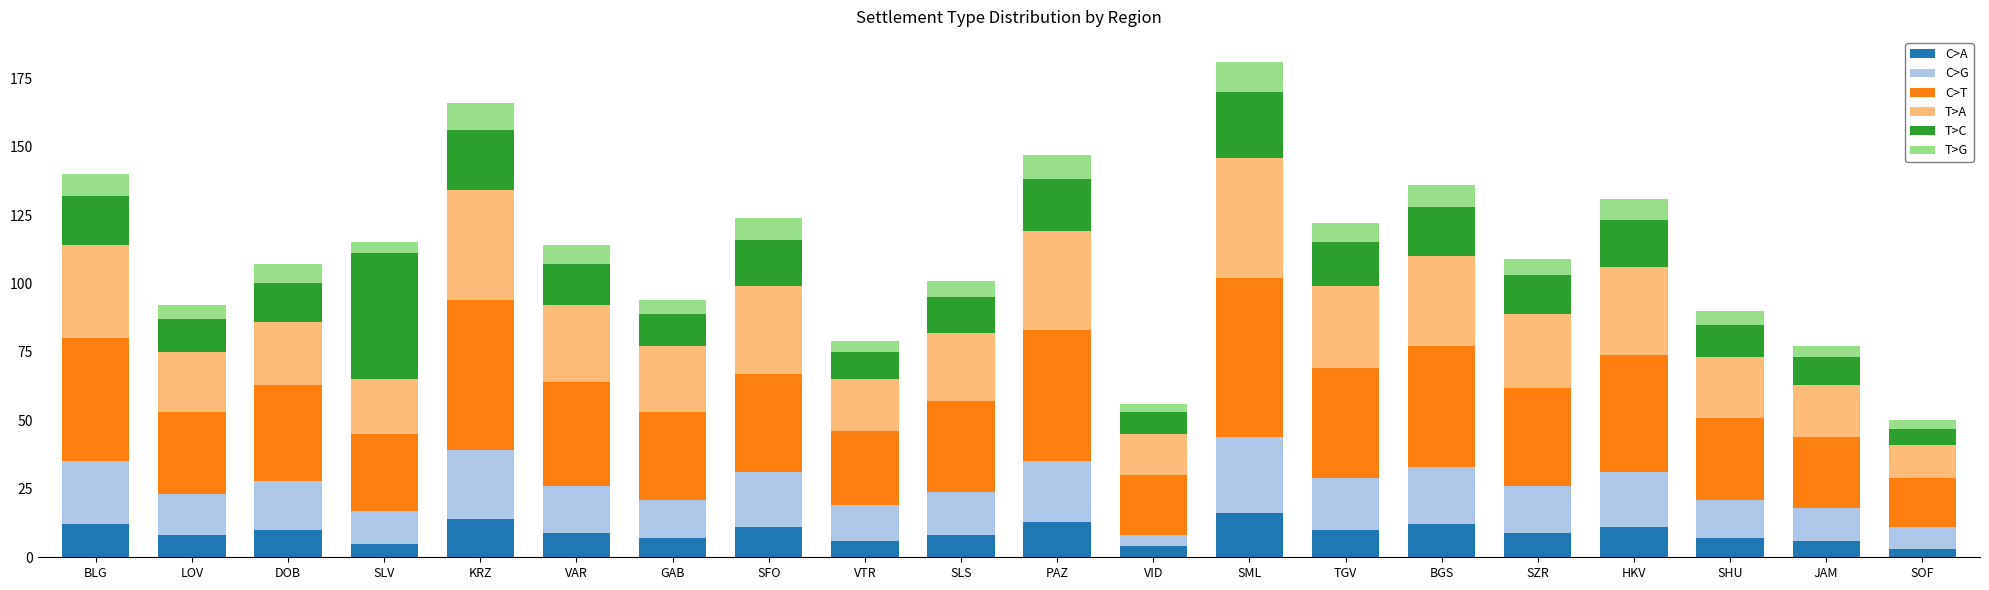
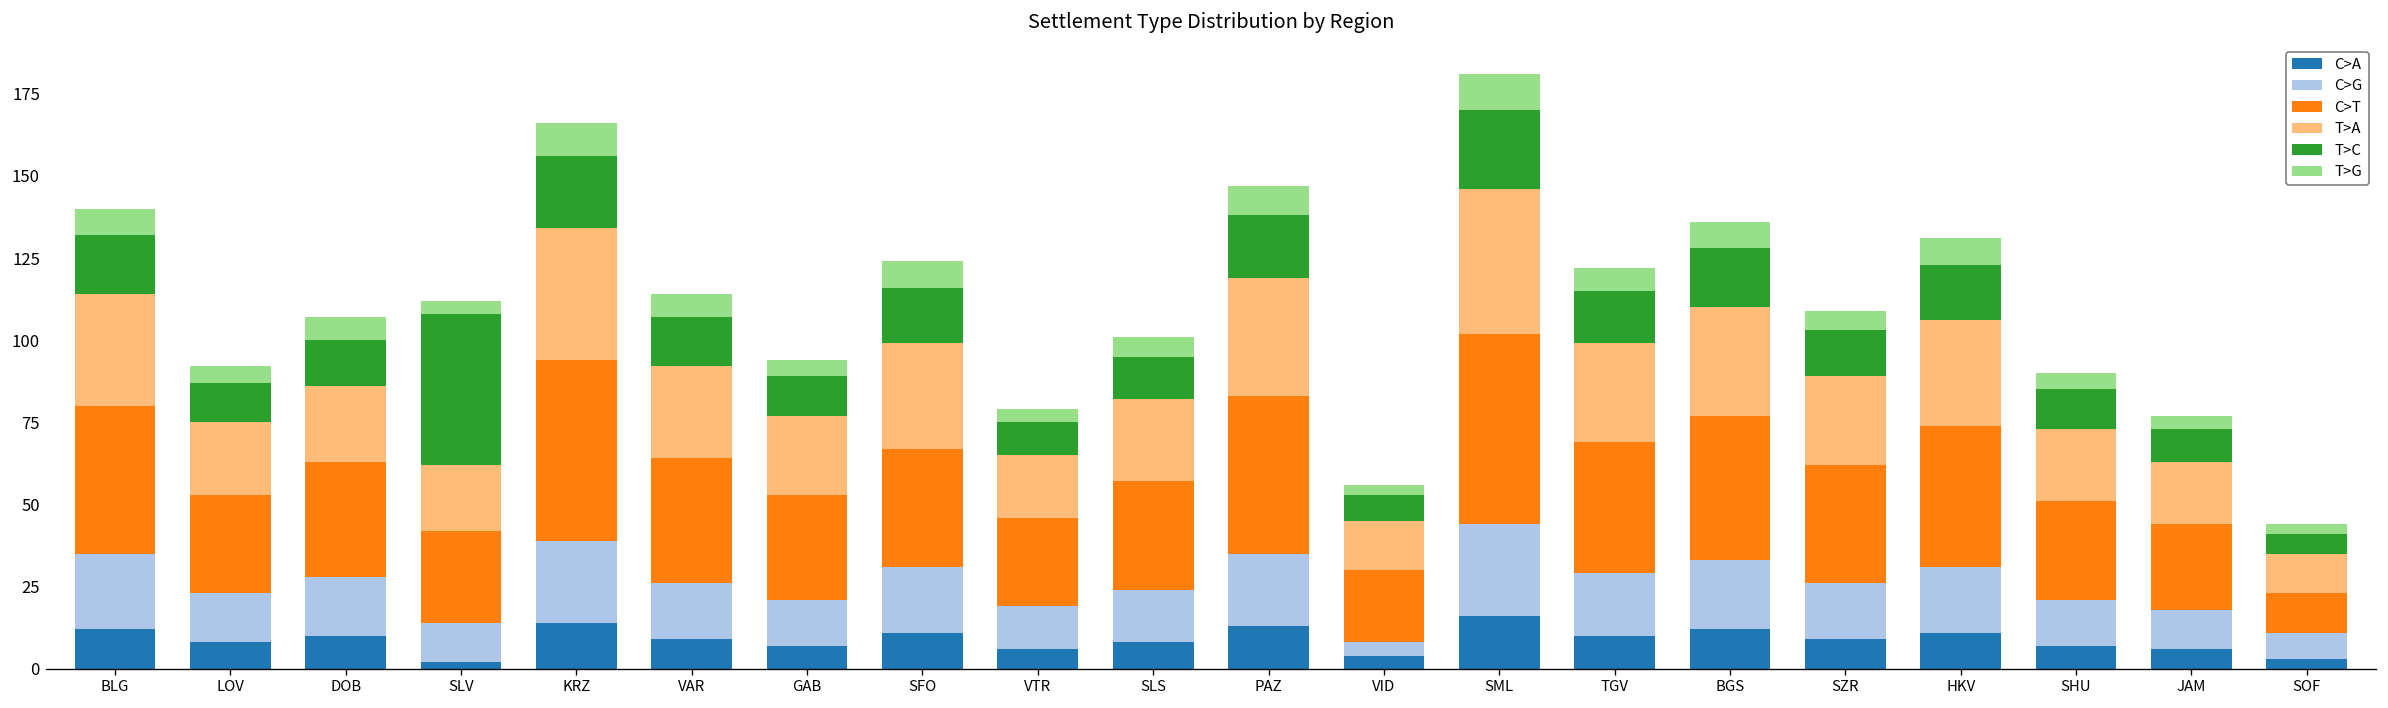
  {
    "C>A": {
      "BLG": 12,
      "LOV": 8,
      "DOB": 10,
-     "SLV": 5,
+     "SLV": 2,
      "KRZ": 14,
      "VAR": 9,
      "GAB": 7,
      "SFO": 11,
      "VTR": 6,
      "SLS": 8,
      "PAZ": 13,
      "VID": 4,
      "SML": 16,
      "TGV": 10,
      "BGS": 12,
      "SZR": 9,
      "HKV": 11,
      "SHU": 7,
      "JAM": 6,
      "SOF": 3
    },
    "C>G": {
      "BLG": 23,
      "LOV": 15,
      "DOB": 18,
      "SLV": 12,
      "KRZ": 25,
      "VAR": 17,
      "GAB": 14,
      "SFO": 20,
      "VTR": 13,
      "SLS": 16,
      "PAZ": 22,
      "VID": 4,
      "SML": 28,
      "TGV": 19,
      "BGS": 21,
      "SZR": 17,
      "HKV": 20,
      "SHU": 14,
      "JAM": 12,
      "SOF": 8
    },
    "C>T": {
      "BLG": 45,
      "LOV": 30,
      "DOB": 35,
      "SLV": 28,
      "KRZ": 55,
      "VAR": 38,
      "GAB": 32,
      "SFO": 36,
      "VTR": 27,
      "SLS": 33,
      "PAZ": 48,
      "VID": 22,
      "SML": 58,
      "TGV": 40,
      "BGS": 44,
      "SZR": 36,
      "HKV": 43,
      "SHU": 30,
      "JAM": 26,
-     "SOF": 18
+     "SOF": 12
    },
    "T>A": {
      "BLG": 34,
      "LOV": 22,
      "DOB": 23,
      "SLV": 20,
      "KRZ": 40,
      "VAR": 28,
      "GAB": 24,
      "SFO": 32,
      "VTR": 19,
      "SLS": 25,
      "PAZ": 36,
      "VID": 15,
      "SML": 44,
      "TGV": 30,
      "BGS": 33,
      "SZR": 27,
      "HKV": 32,
      "SHU": 22,
      "JAM": 19,
      "SOF": 12
    },
    "T>C": {
      "BLG": 18,
      "LOV": 12,
      "DOB": 14,
      "SLV": 46,
      "KRZ": 22,
      "VAR": 15,
      "GAB": 12,
      "SFO": 17,
      "VTR": 10,
      "SLS": 13,
      "PAZ": 19,
      "VID": 8,
      "SML": 24,
      "TGV": 16,
      "BGS": 18,
      "SZR": 14,
      "HKV": 17,
      "SHU": 12,
      "JAM": 10,
      "SOF": 6
    },
    "T>G": {
      "BLG": 8,
      "LOV": 5,
      "DOB": 7,
      "SLV": 4,
      "KRZ": 10,
      "VAR": 7,
      "GAB": 5,
      "SFO": 8,
      "VTR": 4,
      "SLS": 6,
      "PAZ": 9,
      "VID": 3,
      "SML": 11,
      "TGV": 7,
      "BGS": 8,
      "SZR": 6,
      "HKV": 8,
      "SHU": 5,
      "JAM": 4,
      "SOF": 3
    }
  }
